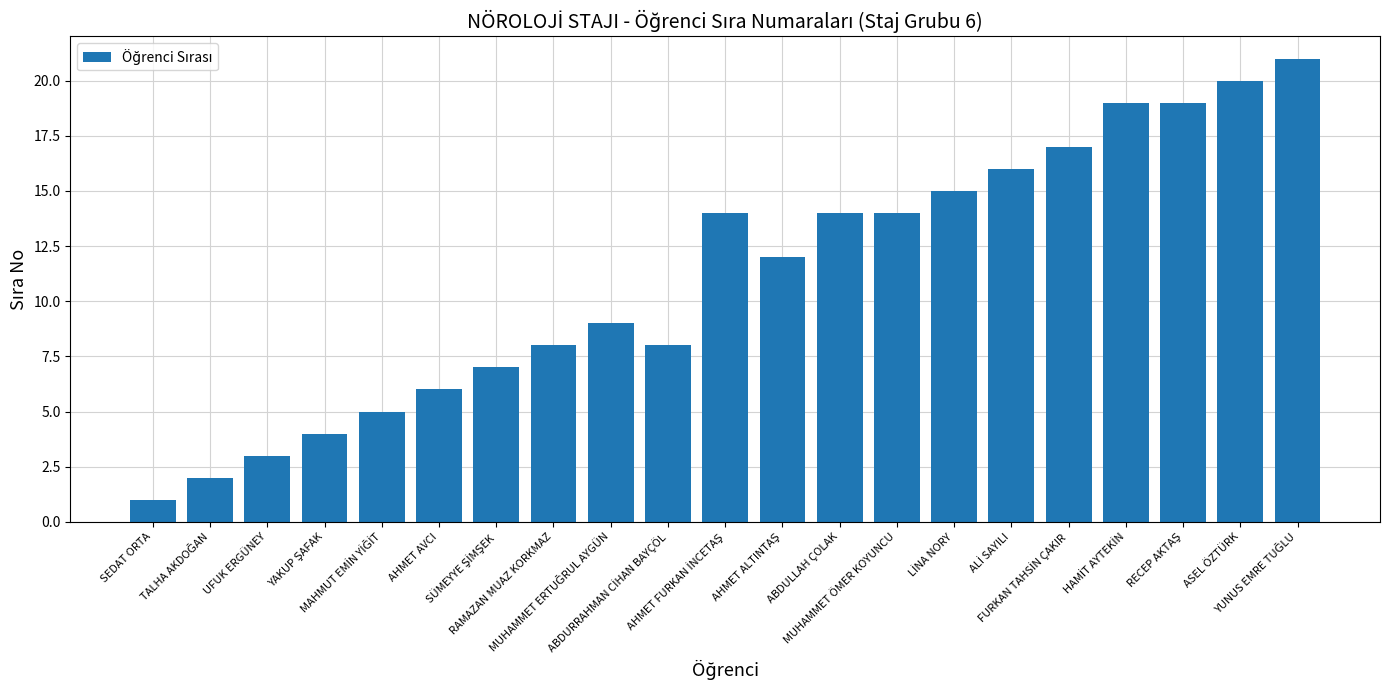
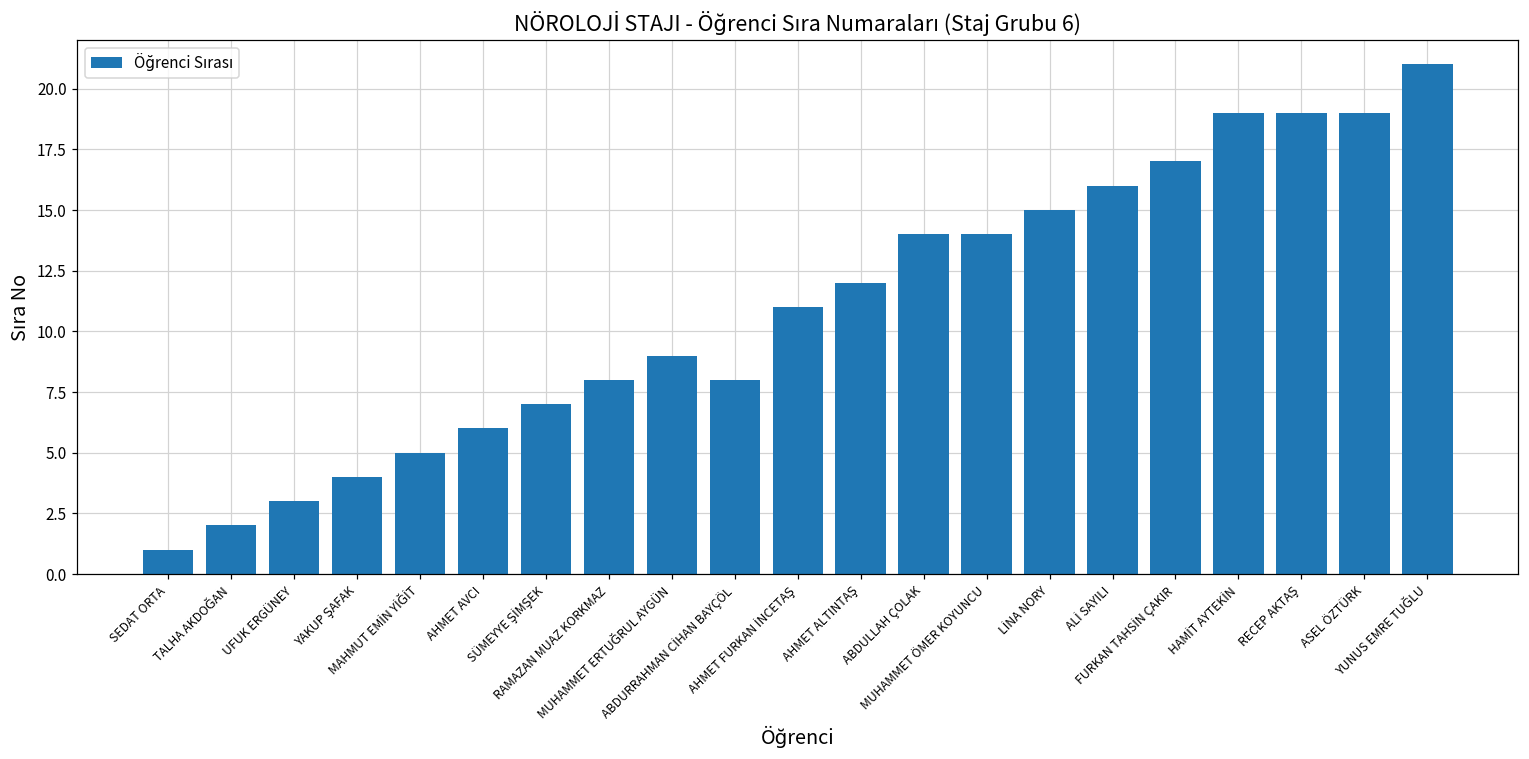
  {
    "SEDAT ORTA": 1,
    "TALHA AKDOĞAN": 2,
    "UFUK ERGÜNEY": 3,
    "YAKUP ŞAFAK": 4,
    "MAHMUT EMİN YİĞİT": 5,
    "AHMET AVCI": 6,
    "SÜMEYYE ŞİMŞEK": 7,
    "RAMAZAN MUAZ KORKMAZ": 8,
    "MUHAMMET ERTUĞRUL AYGÜN": 9,
    "ABDURRAHMAN CİHAN BAYÇÖL": 8,
-   "AHMET FURKAN İNCETAŞ": 14,
+   "AHMET FURKAN İNCETAŞ": 11,
    "AHMET ALTINTAŞ": 12,
    "ABDULLAH ÇOLAK": 14,
    "MUHAMMET ÖMER KOYUNCU": 14,
    "LİNA NORY": 15,
    "ALİ SAYILI": 16,
    "FURKAN TAHSİN ÇAKIR": 17,
    "HAMİT AYTEKİN": 19,
    "RECEP AKTAŞ": 19,
-   "ASEL ÖZTÜRK": 20,
+   "ASEL ÖZTÜRK": 19,
    "YUNUS EMRE TUĞLU": 21
  }
